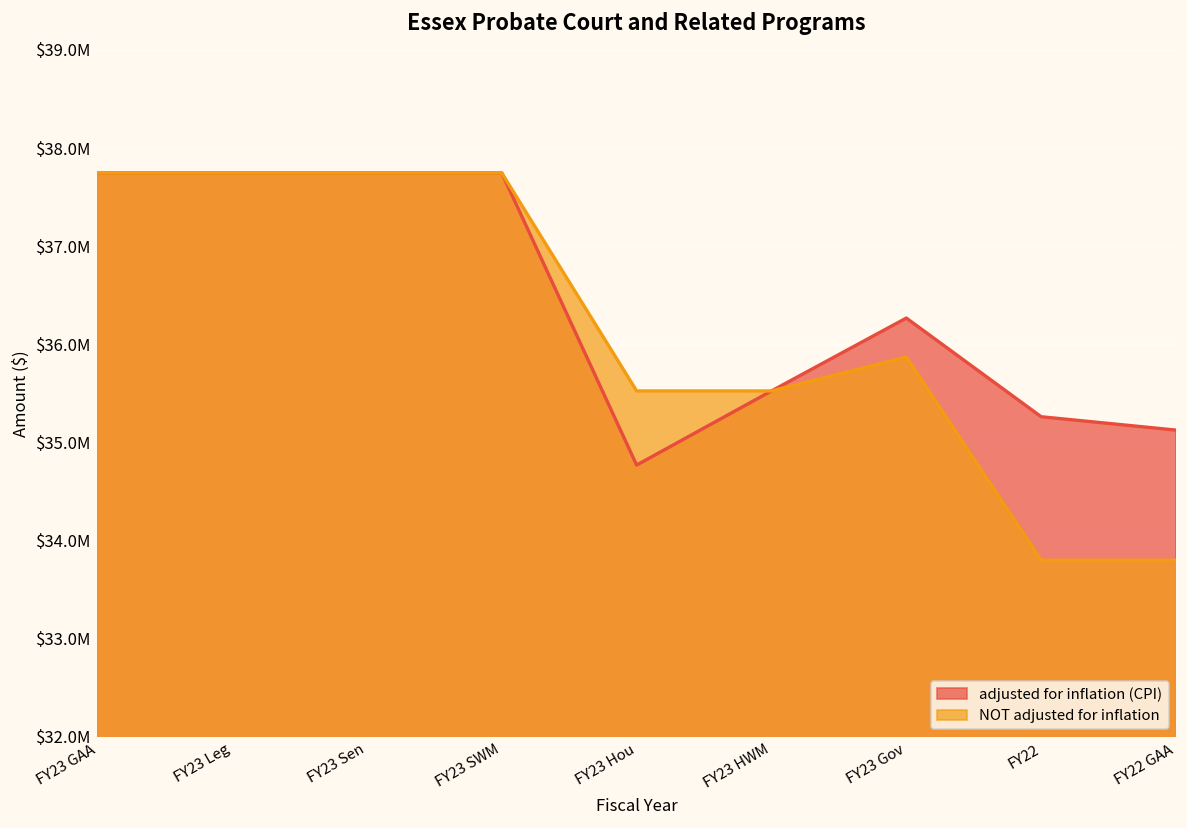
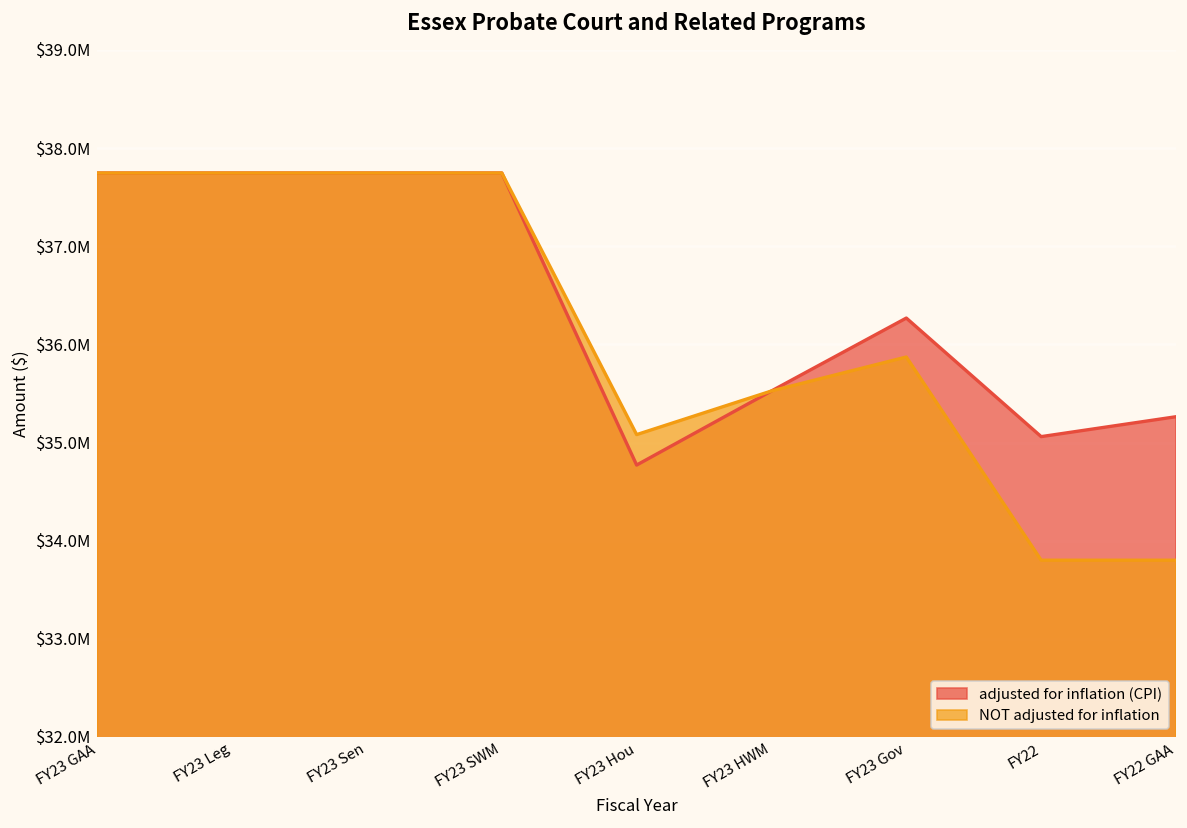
  {
    "adjusted for inflation (CPI)": {
      "FY23 Hou": "$34800000",
      "FY23 Gov": "$36300000",
-     "FY22": "$35300000",
-     "FY22 GAA": "$35100000"
+     "FY22": "$35100000",
+     "FY22 GAA": "$35300000"
    },
    "NOT adjusted for inflation": {
-     "FY23 Hou": "$35500000",
+     "FY23 Hou": "$35100000",
      "FY23 Gov": "$35900000",
      "FY22": "$33800000",
      "FY22 GAA": "$33800000"
    }
  }
